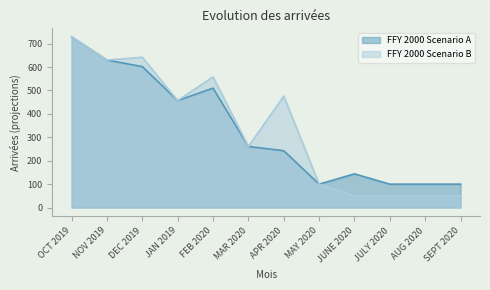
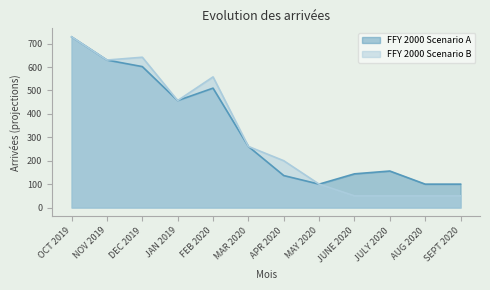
  {
    "FFY 2000 Scenario A": {
      "DEC 2019": 600,
      "FEB 2020": 510,
-     "APR 2020": 240,
+     "APR 2020": 140,
      "JUNE 2020": 140,
-     "JULY 2020": 100,
+     "JULY 2020": 160,
      "AUG 2020": 100,
      "SEPT 2020": 100
    },
    "FFY 2000 Scenario B": {
      "DEC 2019": 640,
      "FEB 2020": 560,
-     "APR 2020": 480,
+     "APR 2020": 200,
      "JUNE 2020": 50,
      "JULY 2020": 50,
      "AUG 2020": 50,
      "SEPT 2020": 50
    }
  }
